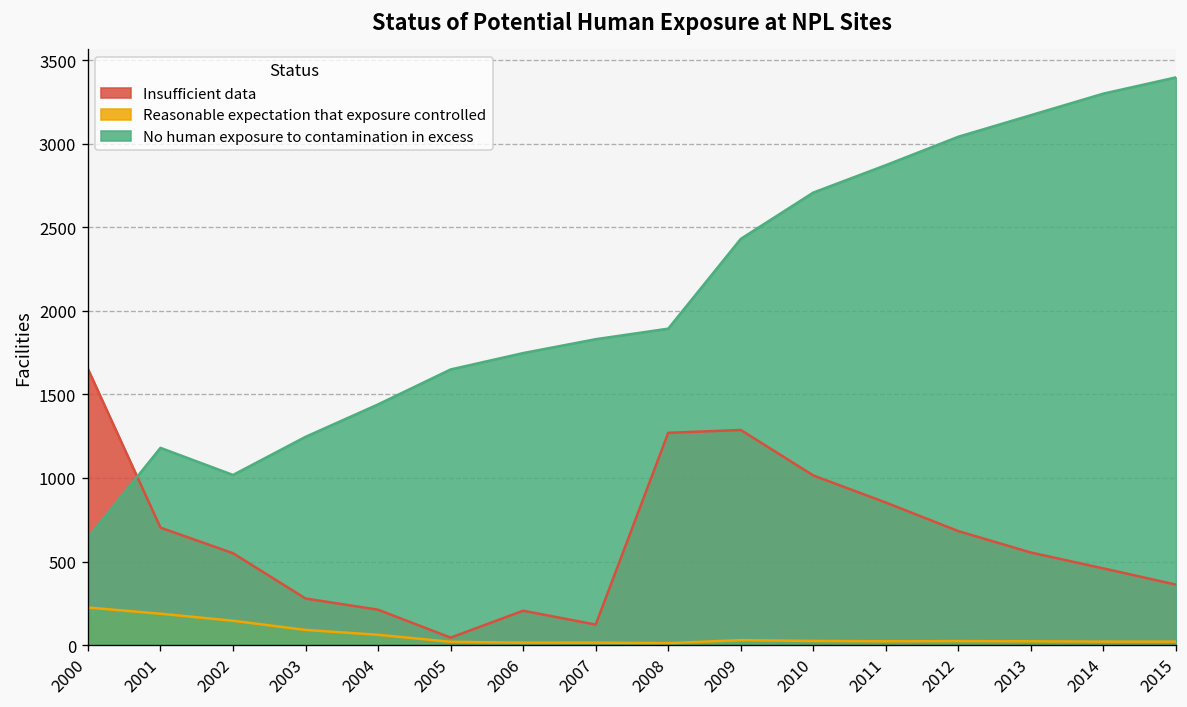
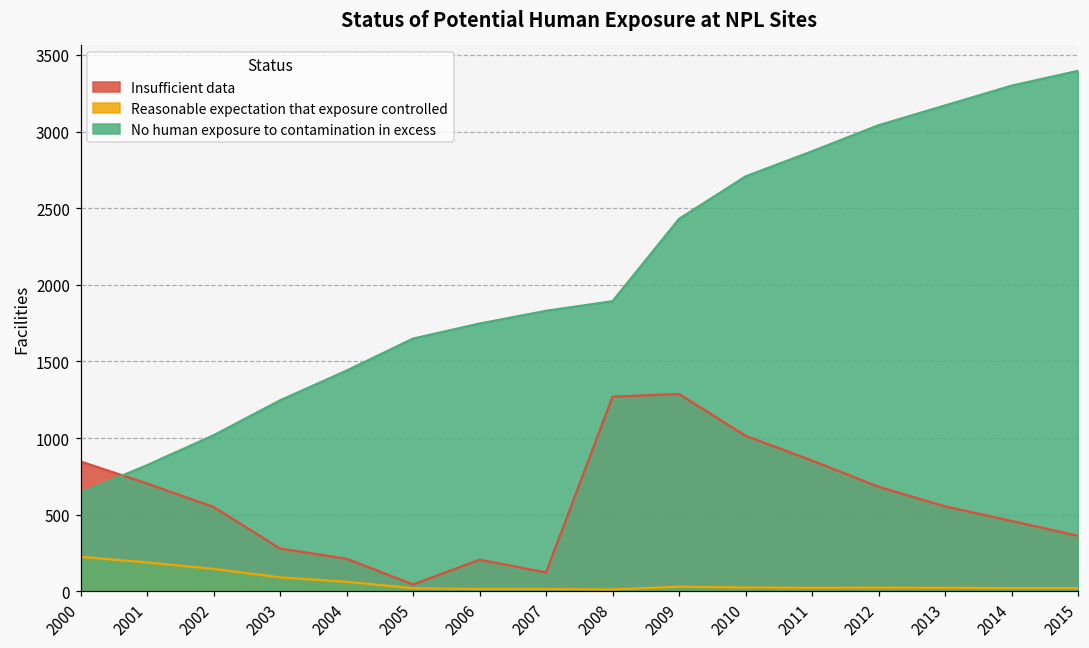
  {
    "Insufficient data": {
-     "2000": 1650,
+     "2000": 850,
      "2001": 700,
      "2002": 550,
      "2003": 280,
      "2004": 210,
      "2005": 50,
      "2006": 210,
      "2007": 120,
      "2008": 1270,
      "2009": 1290,
      "2010": 1020,
      "2011": 850,
      "2012": 680,
      "2013": 550,
      "2014": 460,
      "2015": 360
    },
    "Reasonable expectation that exposure controlled": {
      "2000": 230,
      "2001": 190,
      "2002": 150,
      "2003": 90,
      "2004": 60,
      "2005": 20,
      "2006": 20,
      "2007": 20,
      "2008": 10,
      "2009": 30,
      "2010": 30,
      "2011": 20,
      "2012": 20,
      "2013": 20,
      "2014": 20,
      "2015": 20
    },
    "No human exposure to contamination in excess": {
      "2000": 640,
-     "2001": 1180,
+     "2001": 820,
      "2002": 1020,
      "2003": 1250,
      "2004": 1440,
      "2005": 1650,
      "2006": 1750,
      "2007": 1830,
      "2008": 1890,
      "2009": 2430,
      "2010": 2710,
      "2011": 2870,
      "2012": 3040,
      "2013": 3170,
      "2014": 3300,
      "2015": 3400
    }
  }
